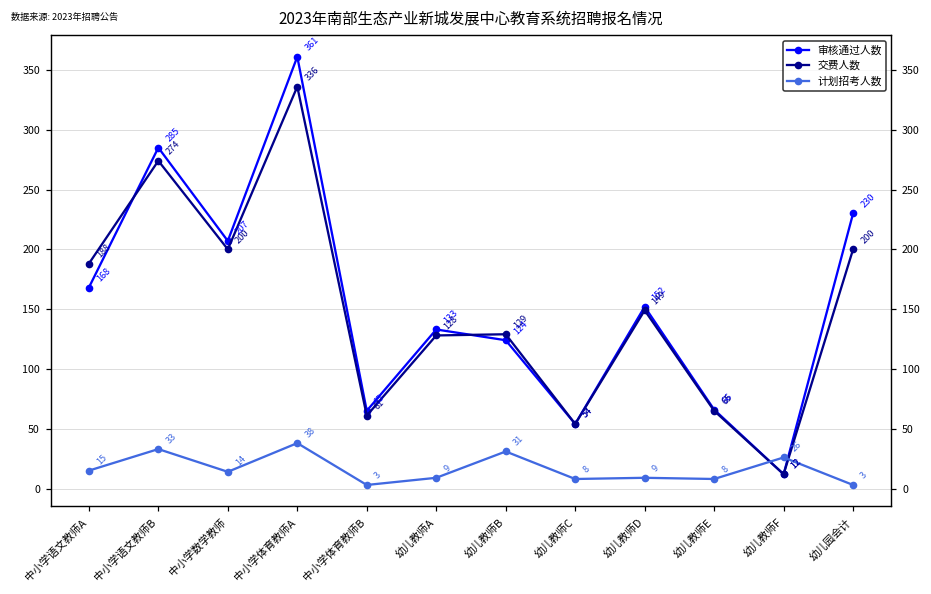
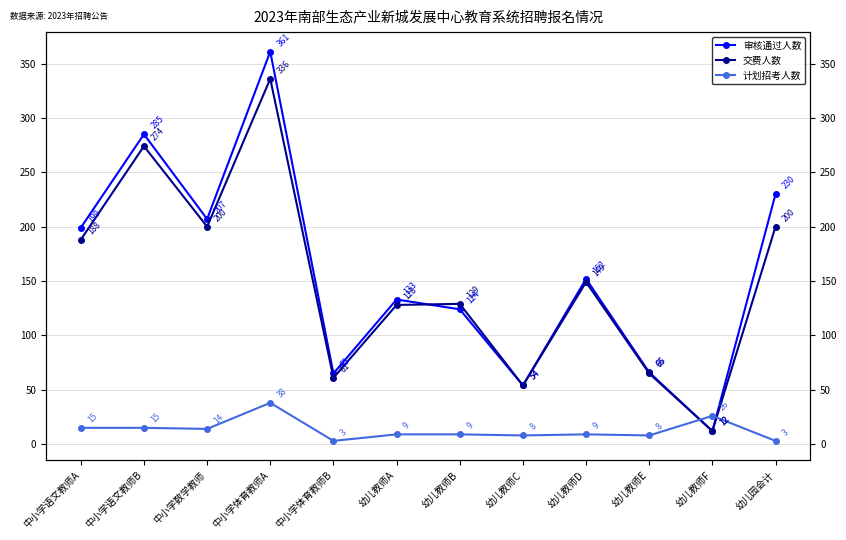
  {
    "审核通过人数": {
-     "中小学语文教师A": 168,
+     "中小学语文教师A": 199,
      "中小学体育教师A": 361,
      "幼儿园会计": 230
    },
    "交费人数": {
      "中小学体育教师A": 336,
      "幼儿园会计": 200
    },
    "计划招考人数": {
      "中小学语文教师A": 15,
-     "中小学语文教师B": 33,
+     "中小学语文教师B": 15,
      "中小学数学教师": 14,
      "中小学体育教师A": 38,
      "中小学体育教师B": 3,
      "幼儿教师A": 9,
-     "幼儿教师B": 31,
+     "幼儿教师B": 9,
      "幼儿教师C": 8,
      "幼儿教师D": 9,
      "幼儿教师E": 8,
      "幼儿教师F": 26,
      "幼儿园会计": 3
    }
  }
